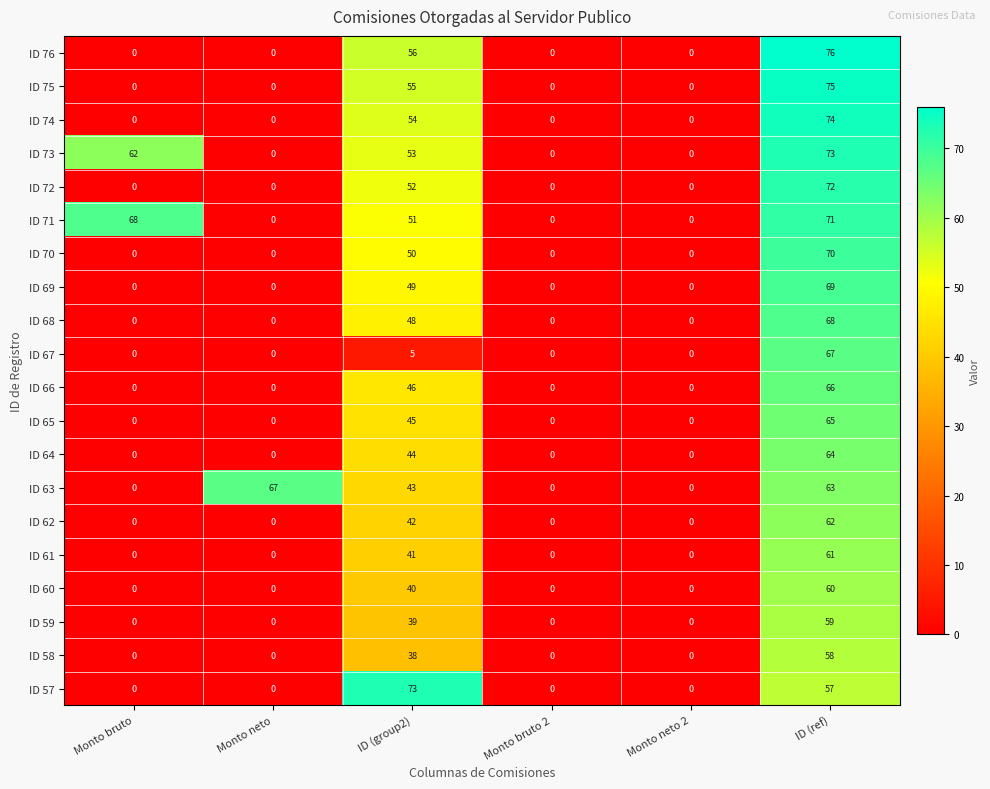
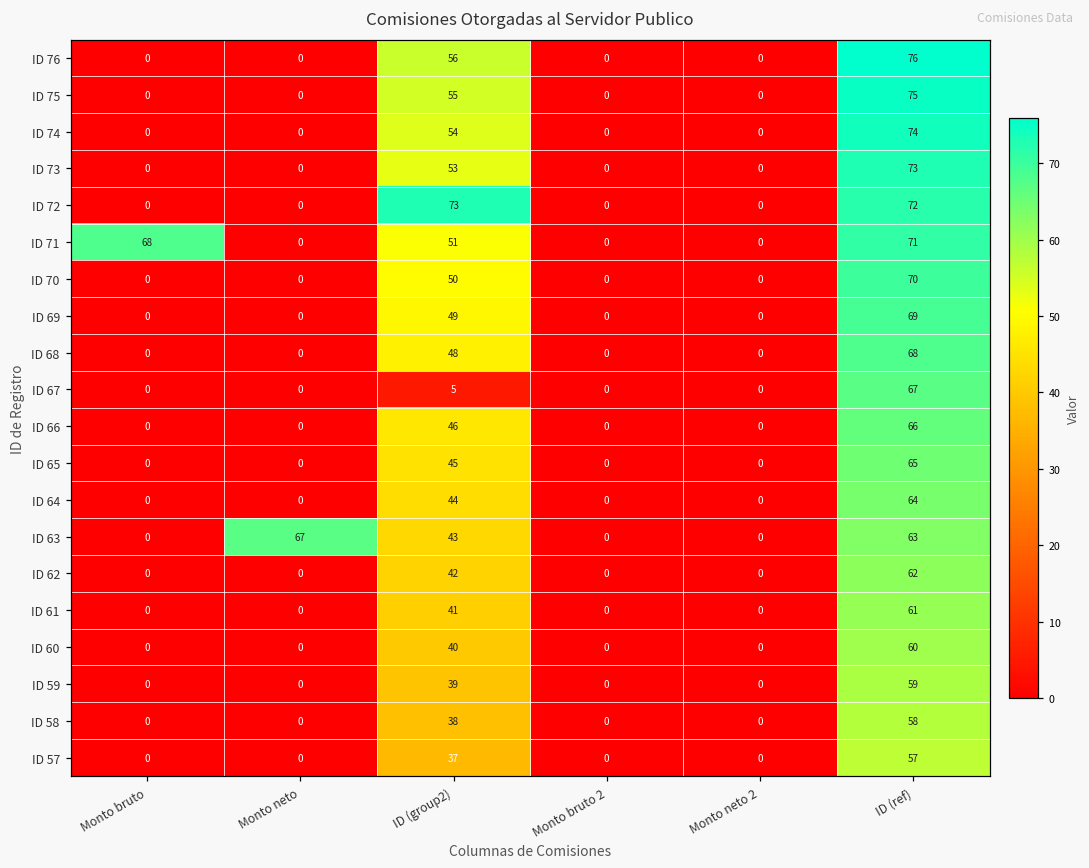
  {
    "ID 76": {
      "Monto bruto": 0,
      "Monto neto": 0,
      "ID (group2)": 56,
      "Monto bruto 2": 0,
      "Monto neto 2": 0,
      "ID (ref)": 76
    },
    "ID 75": {
      "Monto bruto": 0,
      "Monto neto": 0,
      "ID (group2)": 55,
      "Monto bruto 2": 0,
      "Monto neto 2": 0,
      "ID (ref)": 75
    },
    "ID 74": {
      "Monto bruto": 0,
      "Monto neto": 0,
      "ID (group2)": 54,
      "Monto bruto 2": 0,
      "Monto neto 2": 0,
      "ID (ref)": 74
    },
    "ID 73": {
-     "Monto bruto": 62,
+     "Monto bruto": 0,
      "Monto neto": 0,
      "ID (group2)": 53,
      "Monto bruto 2": 0,
      "Monto neto 2": 0,
      "ID (ref)": 73
    },
    "ID 72": {
      "Monto bruto": 0,
      "Monto neto": 0,
-     "ID (group2)": 52,
+     "ID (group2)": 73,
      "Monto bruto 2": 0,
      "Monto neto 2": 0,
      "ID (ref)": 72
    },
    "ID 71": {
      "Monto bruto": 68,
      "Monto neto": 0,
      "ID (group2)": 51,
      "Monto bruto 2": 0,
      "Monto neto 2": 0,
      "ID (ref)": 71
    },
    "ID 70": {
      "Monto bruto": 0,
      "Monto neto": 0,
      "ID (group2)": 50,
      "Monto bruto 2": 0,
      "Monto neto 2": 0,
      "ID (ref)": 70
    },
    "ID 69": {
      "Monto bruto": 0,
      "Monto neto": 0,
      "ID (group2)": 49,
      "Monto bruto 2": 0,
      "Monto neto 2": 0,
      "ID (ref)": 69
    },
    "ID 68": {
      "Monto bruto": 0,
      "Monto neto": 0,
      "ID (group2)": 48,
      "Monto bruto 2": 0,
      "Monto neto 2": 0,
      "ID (ref)": 68
    },
    "ID 67": {
      "Monto bruto": 0,
      "Monto neto": 0,
      "ID (group2)": 5,
      "Monto bruto 2": 0,
      "Monto neto 2": 0,
      "ID (ref)": 67
    },
    "ID 66": {
      "Monto bruto": 0,
      "Monto neto": 0,
      "ID (group2)": 46,
      "Monto bruto 2": 0,
      "Monto neto 2": 0,
      "ID (ref)": 66
    },
    "ID 65": {
      "Monto bruto": 0,
      "Monto neto": 0,
      "ID (group2)": 45,
      "Monto bruto 2": 0,
      "Monto neto 2": 0,
      "ID (ref)": 65
    },
    "ID 64": {
      "Monto bruto": 0,
      "Monto neto": 0,
      "ID (group2)": 44,
      "Monto bruto 2": 0,
      "Monto neto 2": 0,
      "ID (ref)": 64
    },
    "ID 63": {
      "Monto bruto": 0,
      "Monto neto": 67,
      "ID (group2)": 43,
      "Monto bruto 2": 0,
      "Monto neto 2": 0,
      "ID (ref)": 63
    },
    "ID 62": {
      "Monto bruto": 0,
      "Monto neto": 0,
      "ID (group2)": 42,
      "Monto bruto 2": 0,
      "Monto neto 2": 0,
      "ID (ref)": 62
    },
    "ID 61": {
      "Monto bruto": 0,
      "Monto neto": 0,
      "ID (group2)": 41,
      "Monto bruto 2": 0,
      "Monto neto 2": 0,
      "ID (ref)": 61
    },
    "ID 60": {
      "Monto bruto": 0,
      "Monto neto": 0,
      "ID (group2)": 40,
      "Monto bruto 2": 0,
      "Monto neto 2": 0,
      "ID (ref)": 60
    },
    "ID 59": {
      "Monto bruto": 0,
      "Monto neto": 0,
      "ID (group2)": 39,
      "Monto bruto 2": 0,
      "Monto neto 2": 0,
      "ID (ref)": 59
    },
    "ID 58": {
      "Monto bruto": 0,
      "Monto neto": 0,
      "ID (group2)": 38,
      "Monto bruto 2": 0,
      "Monto neto 2": 0,
      "ID (ref)": 58
    },
    "ID 57": {
      "Monto bruto": 0,
      "Monto neto": 0,
-     "ID (group2)": 73,
+     "ID (group2)": 37,
      "Monto bruto 2": 0,
      "Monto neto 2": 0,
      "ID (ref)": 57
    }
  }
